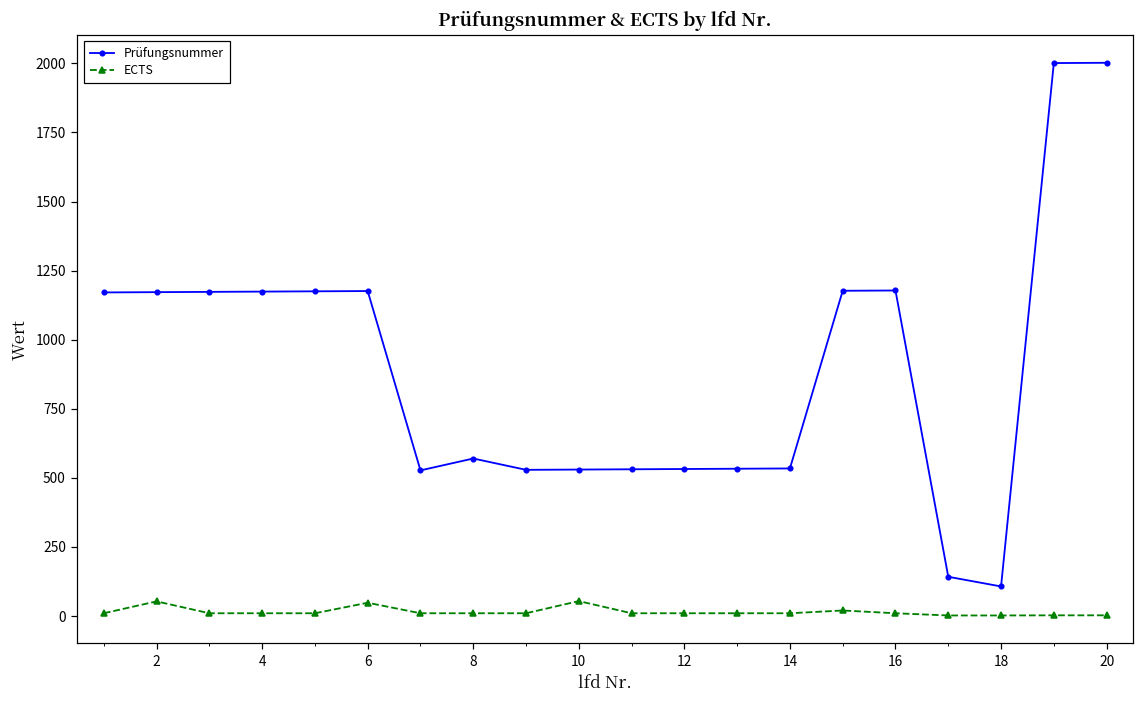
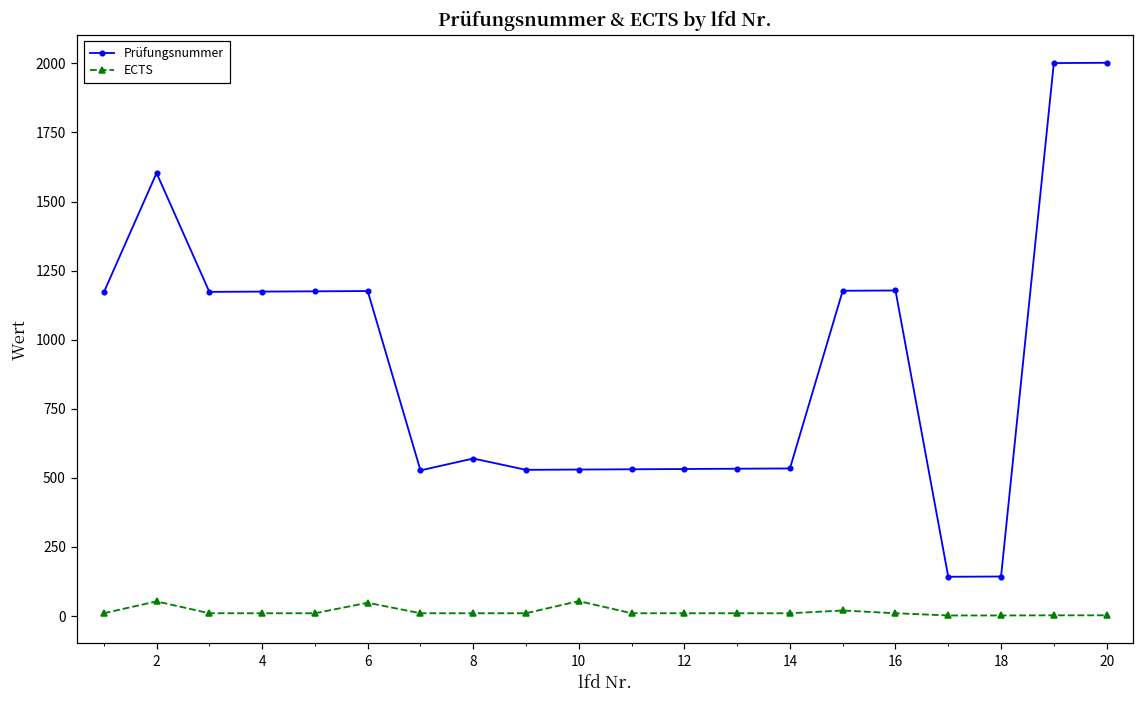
  {
    "Prüfungsnummer": {
-     "2": 1170,
+     "2": 1600,
      "4": 1170,
      "6": 1180,
      "8": 570,
      "10": 530,
      "12": 530,
      "14": 530,
      "16": 1180,
-     "18": 110,
+     "18": 140,
      "20": 2000
    },
    "ECTS": {
      "2": 50,
      "4": 10,
      "6": 50,
      "8": 10,
      "10": 50,
      "12": 10,
      "14": 10,
      "16": 10,
      "18": 0,
      "20": 0
    }
  }
